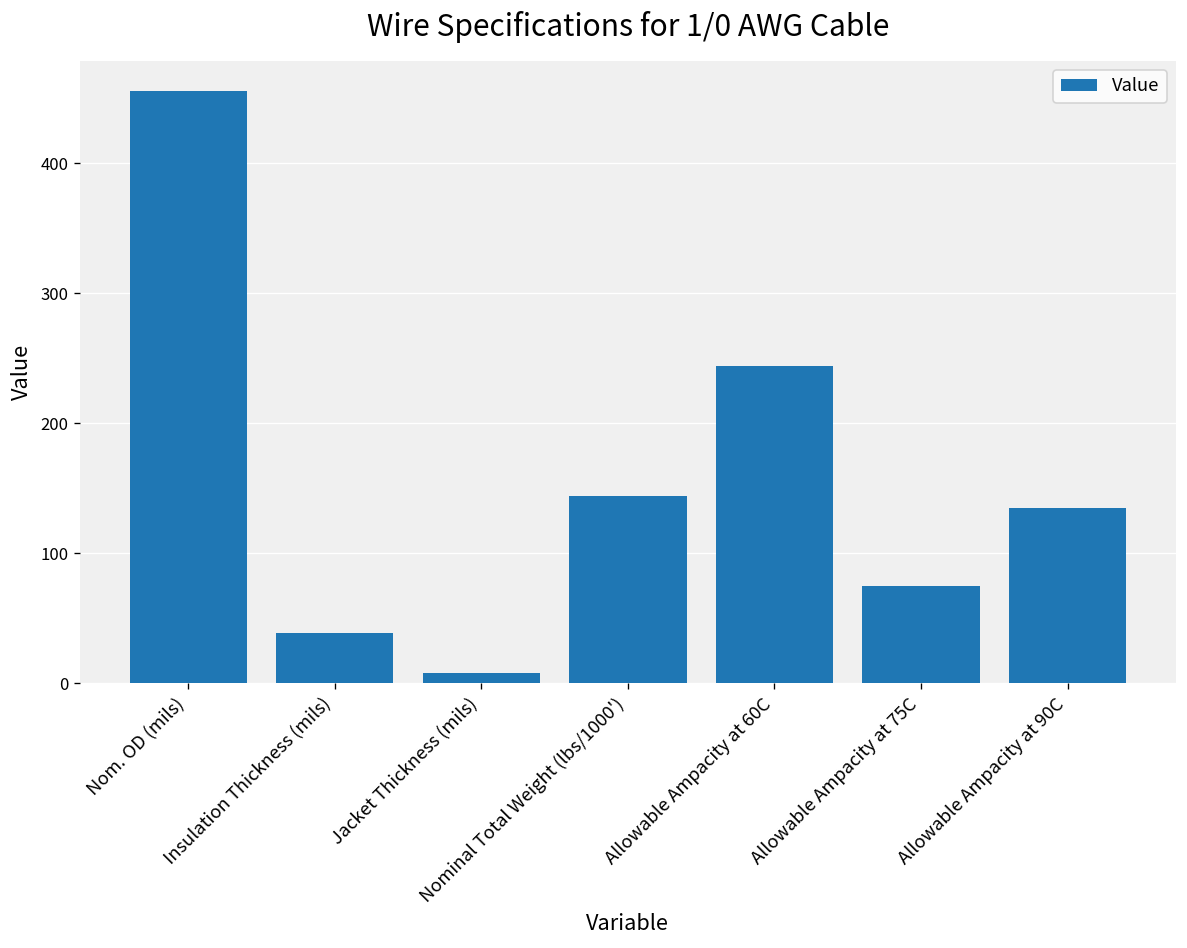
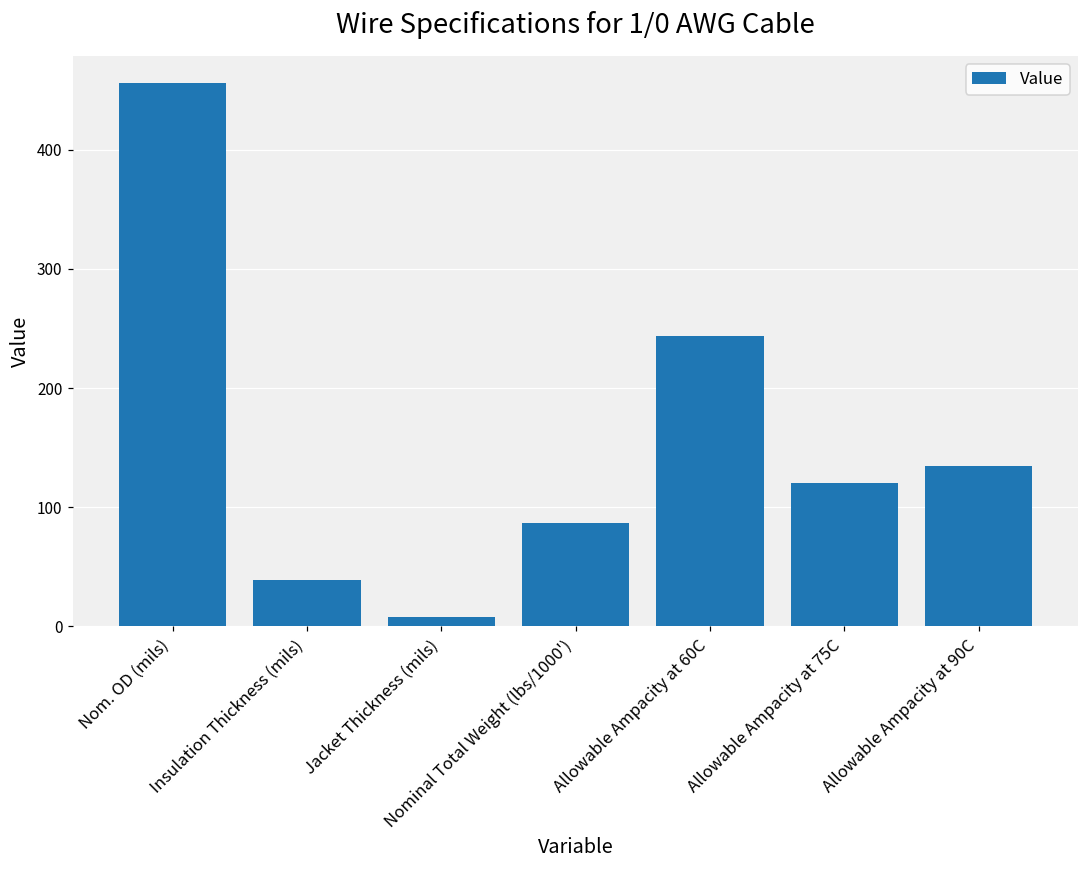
  {
    "Nom. OD (mils)": 456,
    "Insulation Thickness (mils)": 39,
    "Jacket Thickness (mils)": 8,
-   "Nominal Total Weight (lbs/1000')": 144,
+   "Nominal Total Weight (lbs/1000')": 87,
    "Allowable Ampacity at 60C": 244,
-   "Allowable Ampacity at 75C": 75,
+   "Allowable Ampacity at 75C": 120,
    "Allowable Ampacity at 90C": 135
  }
